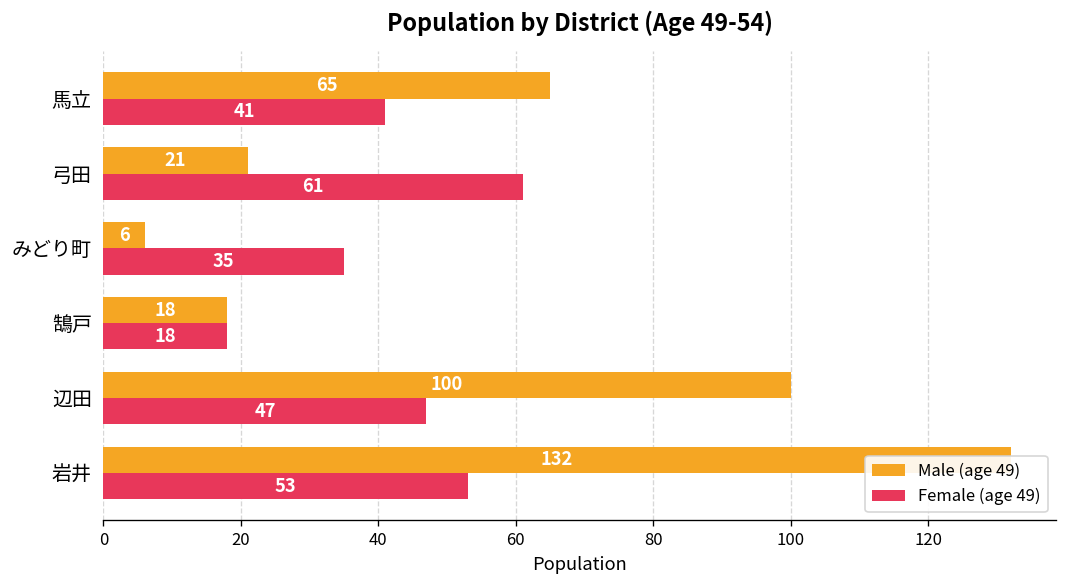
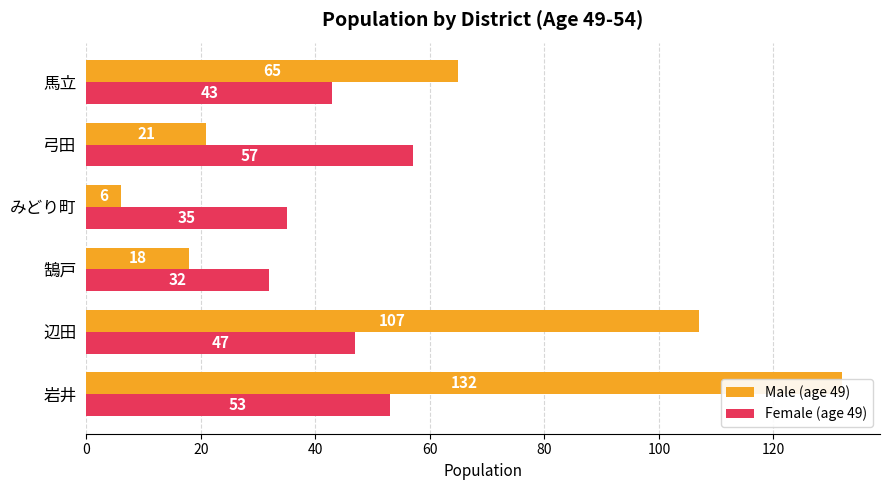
  {
    "Male (age 49)": {
      "馬立": 65,
      "弓田": 21,
      "みどり町": 6,
      "鵠戸": 18,
-     "辺田": 100
+     "辺田": 107
    },
    "Female (age 49)": {
-     "馬立": 41,
-     "弓田": 61,
+     "馬立": 43,
+     "弓田": 57,
      "みどり町": 35,
-     "鵠戸": 18,
+     "鵠戸": 32,
      "辺田": 47,
      "岩井": 53
    }
  }
